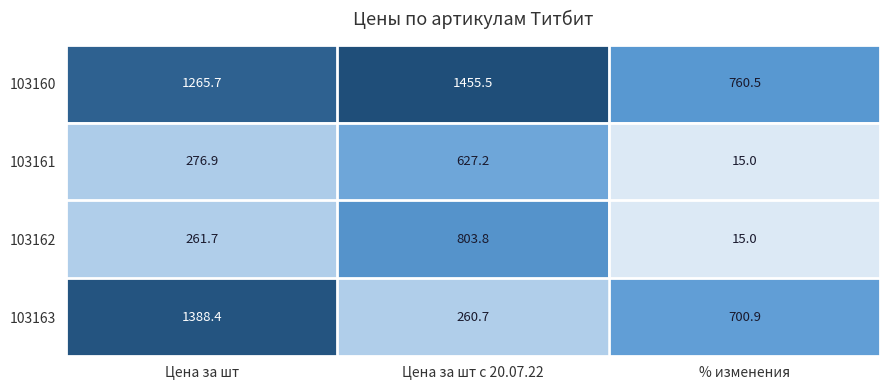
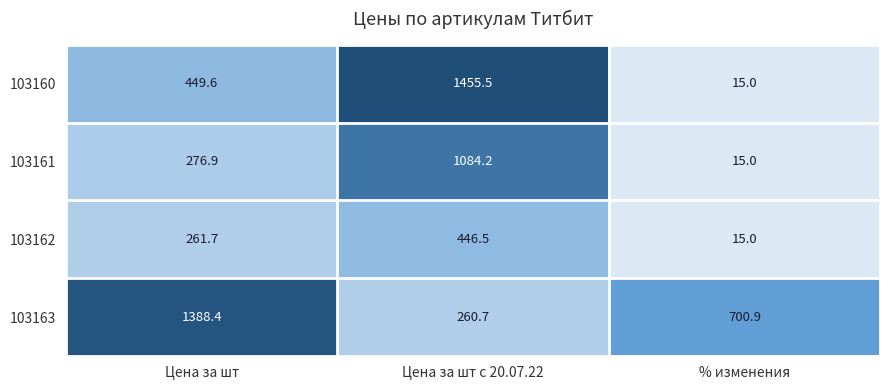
  {
    "103160": {
-     "Цена за шт": 1265.7,
+     "Цена за шт": 449.6,
      "Цена за шт с 20.07.22": 1455.5,
-     "% изменения": 760.5
+     "% изменения": 15.0
    },
    "103161": {
      "Цена за шт": 276.9,
-     "Цена за шт с 20.07.22": 627.2,
+     "Цена за шт с 20.07.22": 1084.2,
      "% изменения": 15.0
    },
    "103162": {
      "Цена за шт": 261.7,
-     "Цена за шт с 20.07.22": 803.8,
+     "Цена за шт с 20.07.22": 446.5,
      "% изменения": 15.0
    },
    "103163": {
      "Цена за шт": 1388.4,
      "Цена за шт с 20.07.22": 260.7,
      "% изменения": 700.9
    }
  }
